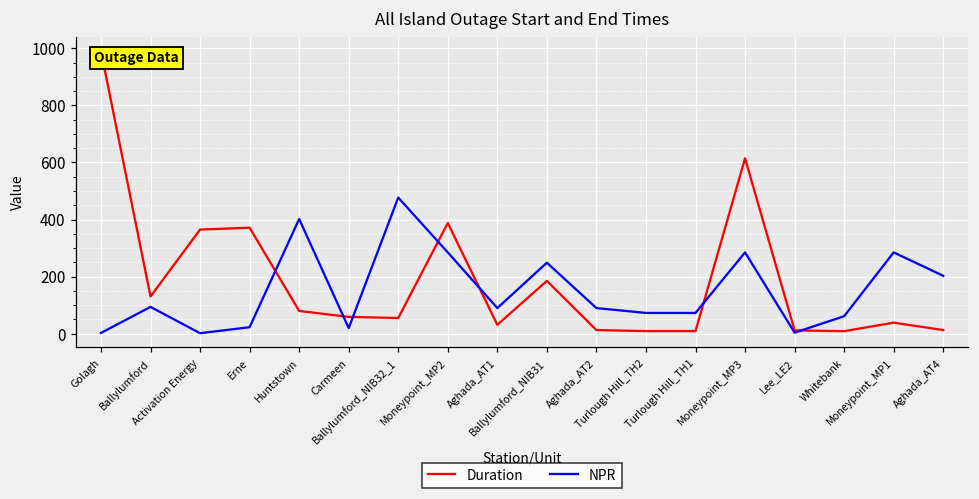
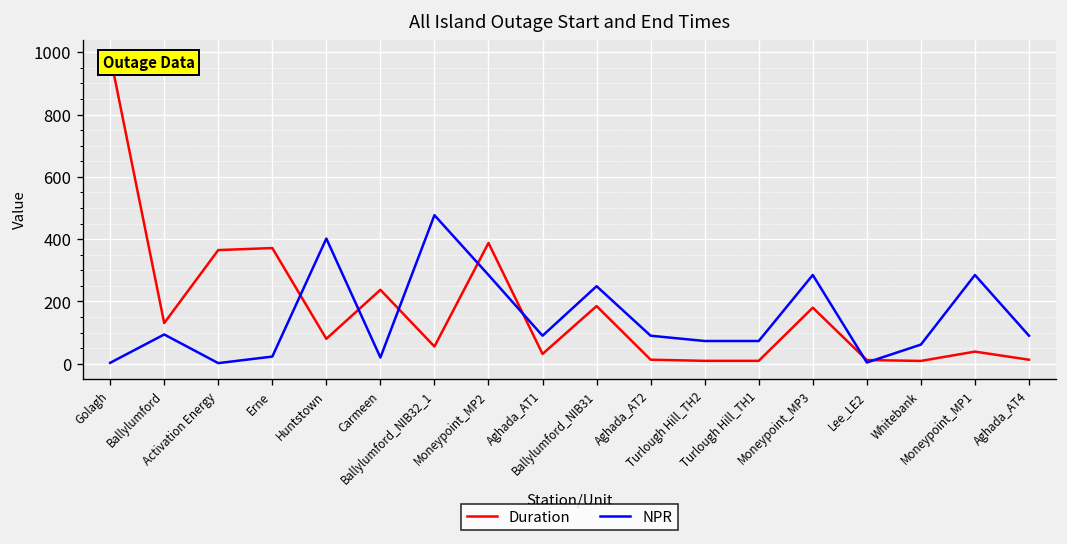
  {
    "Duration": {
      "Ballylumford": 130,
      "Activation Energy": 370,
      "Erne": 370,
      "Huntstown": 80,
-     "Carmeen": 60,
+     "Carmeen": 240,
      "Ballylumford_NIB32_1": 60,
      "Moneypoint_MP2": 390,
      "Aghada_AT1": 30,
      "Ballylumford_NIB31": 190,
      "Aghada_AT2": 10,
      "Turlough Hill_TH2": 10,
      "Turlough Hill_TH1": 10,
-     "Moneypoint_MP3": 610,
+     "Moneypoint_MP3": 180,
      "Whitebank": 10,
      "Moneypoint_MP1": 40,
      "Aghada_AT4": 10
    },
    "NPR": {
      "Golagh": 0,
      "Ballylumford": 90,
      "Activation Energy": 0,
      "Erne": 20,
      "Huntstown": 400,
      "Carmeen": 20,
      "Ballylumford_NIB32_1": 480,
      "Moneypoint_MP2": 290,
      "Aghada_AT1": 90,
      "Ballylumford_NIB31": 250,
      "Aghada_AT2": 90,
      "Turlough Hill_TH2": 70,
      "Turlough Hill_TH1": 70,
      "Moneypoint_MP3": 290,
      "Whitebank": 60,
      "Moneypoint_MP1": 290,
-     "Aghada_AT4": 200
+     "Aghada_AT4": 90
    }
  }
